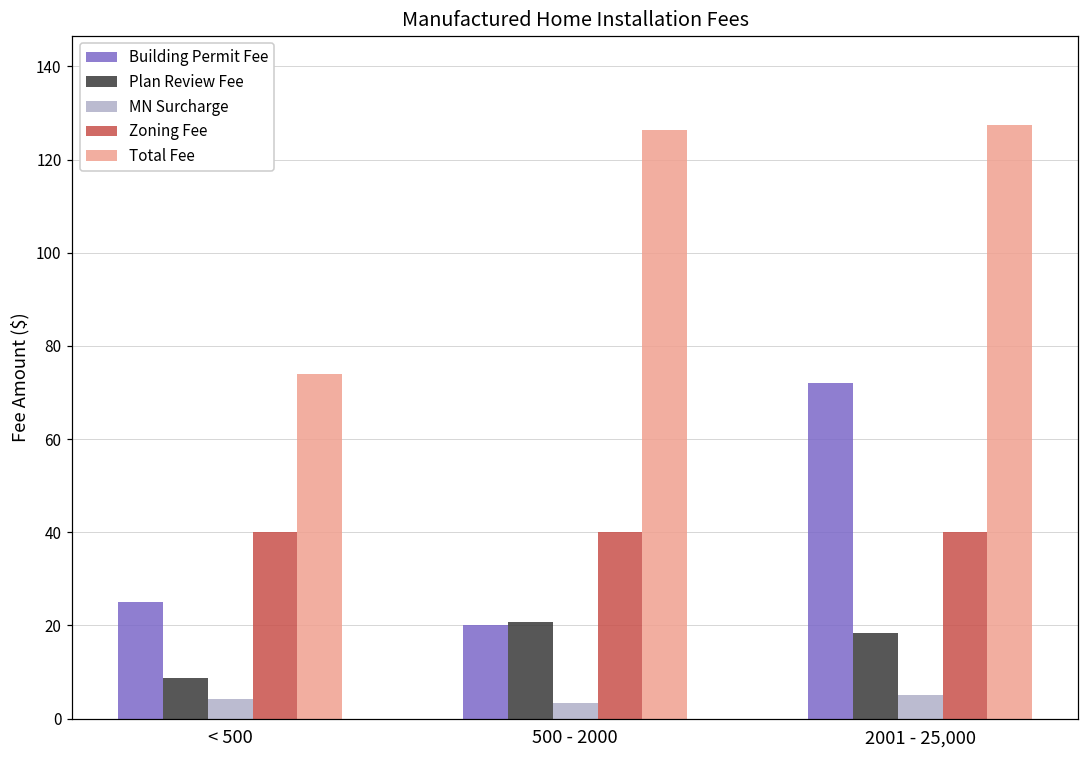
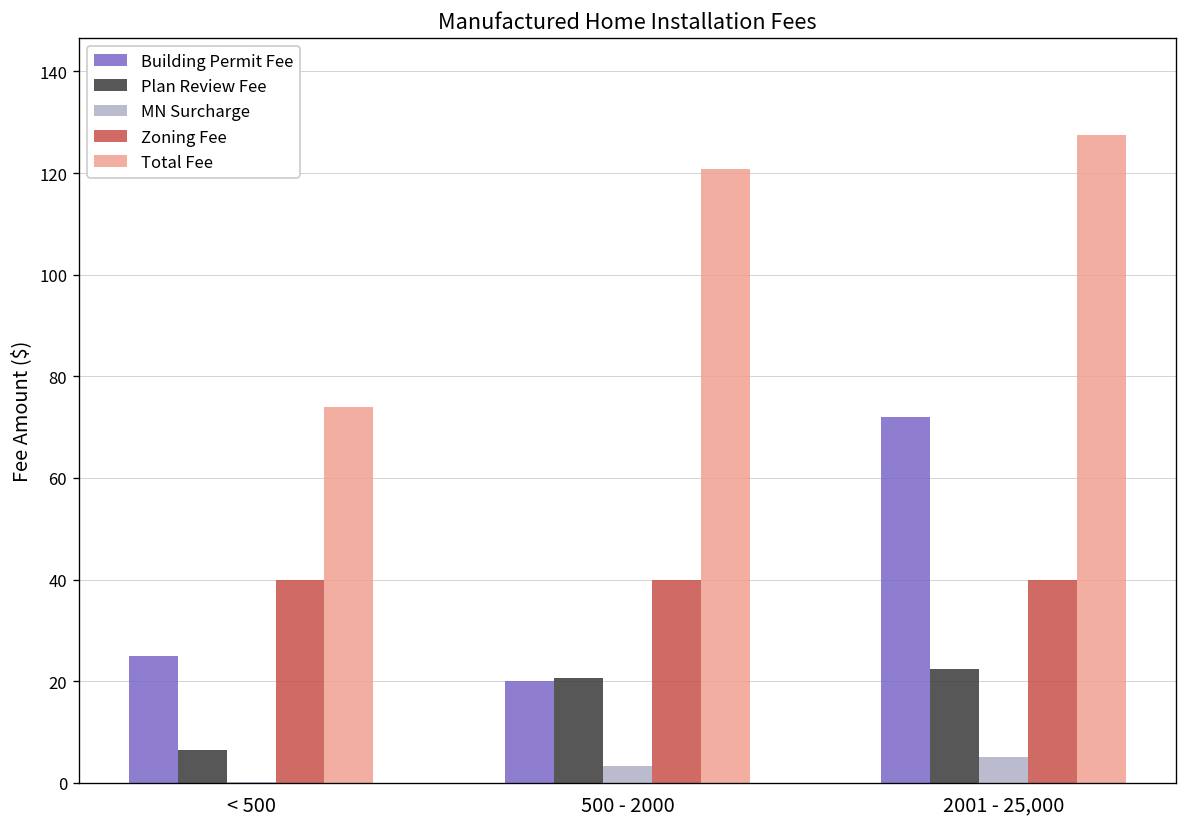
  {
    "Building Permit Fee": {
      "< 500": 25,
      "500 - 2000": 20,
      "2001 - 25,000": 72
    },
    "Plan Review Fee": {
-     "< 500": 9,
+     "< 500": 7,
      "500 - 2000": 21,
-     "2001 - 25,000": 18
+     "2001 - 25,000": 22
    },
    "MN Surcharge": {
-     "< 500": 4,
+     "< 500": 0,
      "500 - 2000": 3,
      "2001 - 25,000": 5
    },
    "Zoning Fee": {
      "< 500": 40,
      "500 - 2000": 40,
      "2001 - 25,000": 40
    },
    "Total Fee": {
      "< 500": 74,
-     "500 - 2000": 126,
+     "500 - 2000": 121,
      "2001 - 25,000": 127
    }
  }
